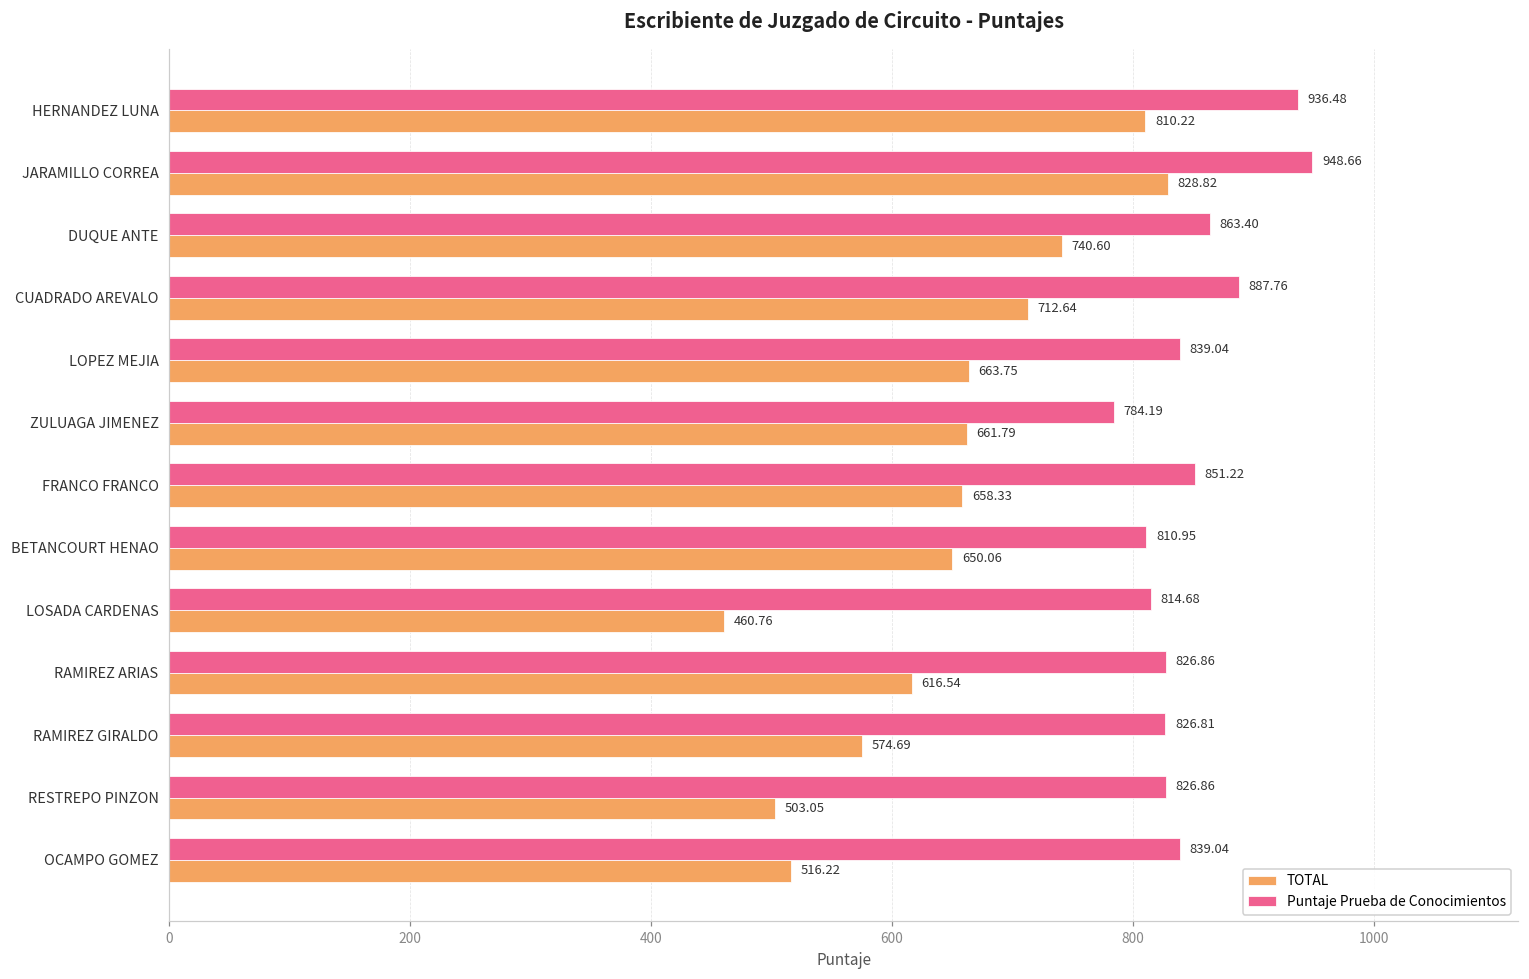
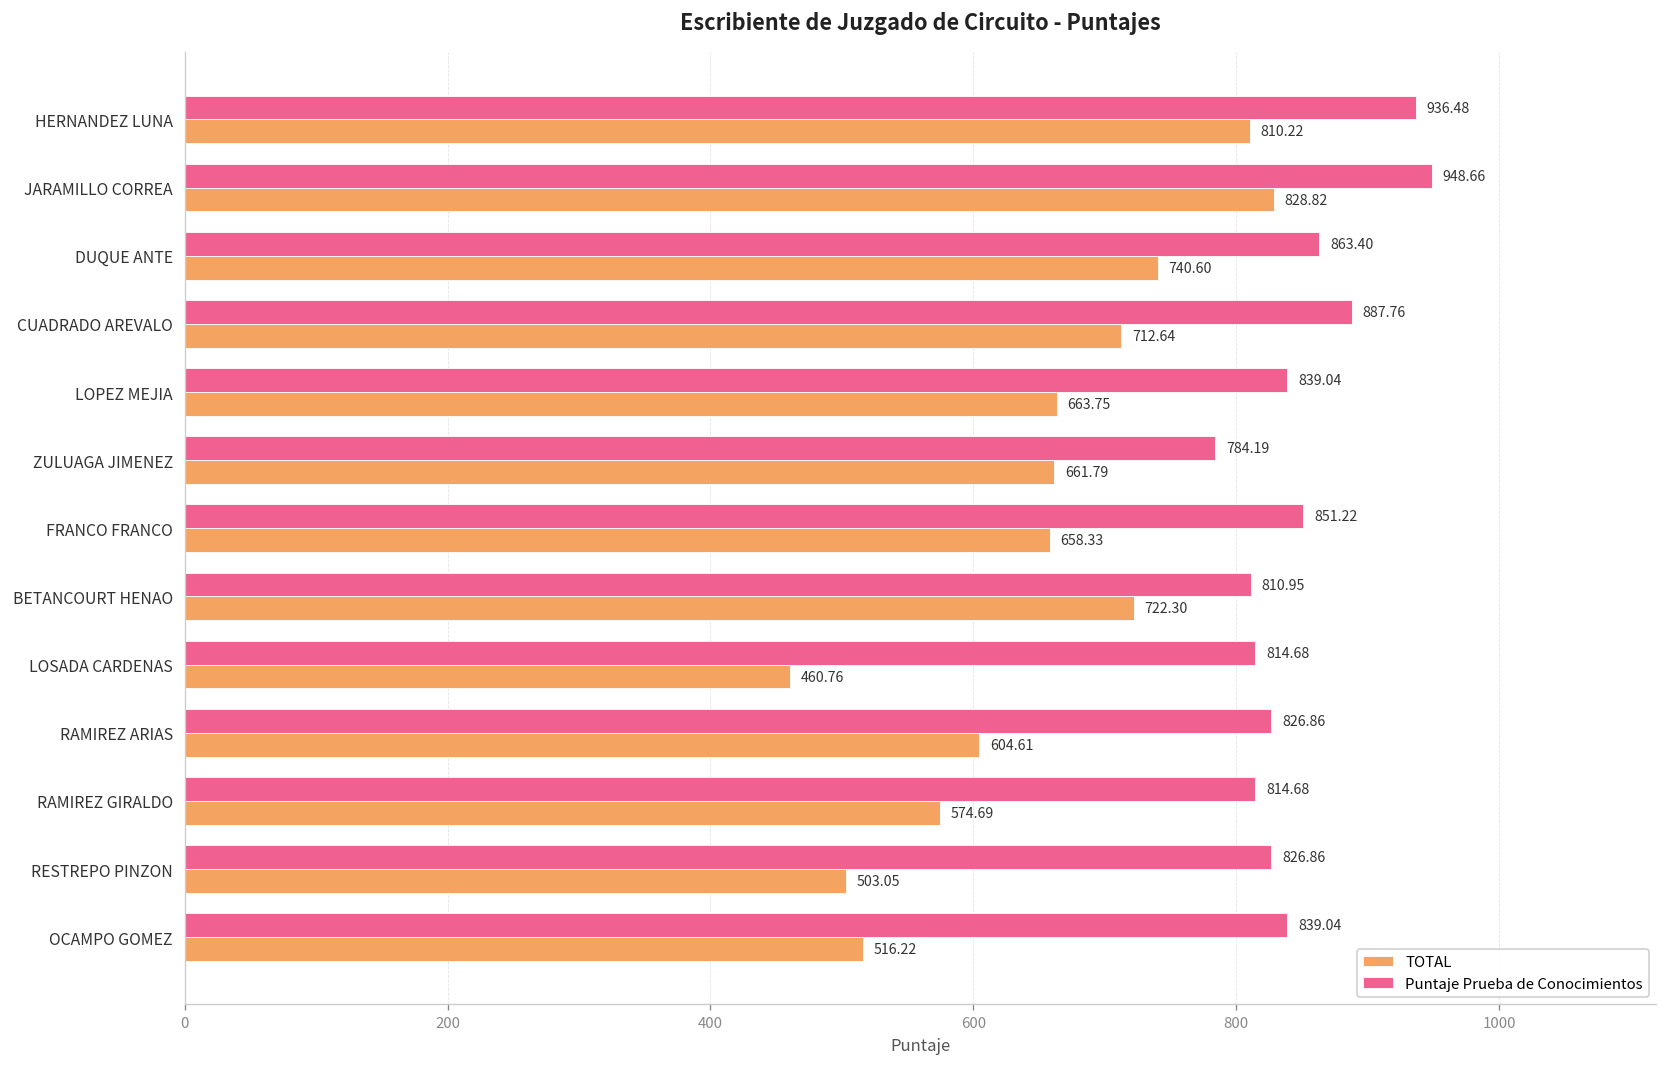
  {
    "TOTAL": {
      "HERNANDEZ LUNA": 810.22,
      "JARAMILLO CORREA": 828.82,
      "DUQUE ANTE": 740.60,
      "CUADRADO AREVALO": 712.64,
      "LOPEZ MEJIA": 663.75,
      "ZULUAGA JIMENEZ": 661.79,
      "FRANCO FRANCO": 658.33,
-     "BETANCOURT HENAO": 650.06,
+     "BETANCOURT HENAO": 722.30,
      "LOSADA CARDENAS": 460.76,
-     "RAMIREZ ARIAS": 616.54,
+     "RAMIREZ ARIAS": 604.61,
      "RAMIREZ GIRALDO": 574.69,
      "RESTREPO PINZON": 503.05,
      "OCAMPO GOMEZ": 516.22
    },
    "Puntaje Prueba de Conocimientos": {
      "HERNANDEZ LUNA": 936.48,
      "JARAMILLO CORREA": 948.66,
      "DUQUE ANTE": 863.40,
      "CUADRADO AREVALO": 887.76,
      "LOPEZ MEJIA": 839.04,
      "ZULUAGA JIMENEZ": 784.19,
      "FRANCO FRANCO": 851.22,
      "BETANCOURT HENAO": 810.95,
      "LOSADA CARDENAS": 814.68,
      "RAMIREZ ARIAS": 826.86,
-     "RAMIREZ GIRALDO": 826.81,
+     "RAMIREZ GIRALDO": 814.68,
      "RESTREPO PINZON": 826.86,
      "OCAMPO GOMEZ": 839.04
    }
  }
